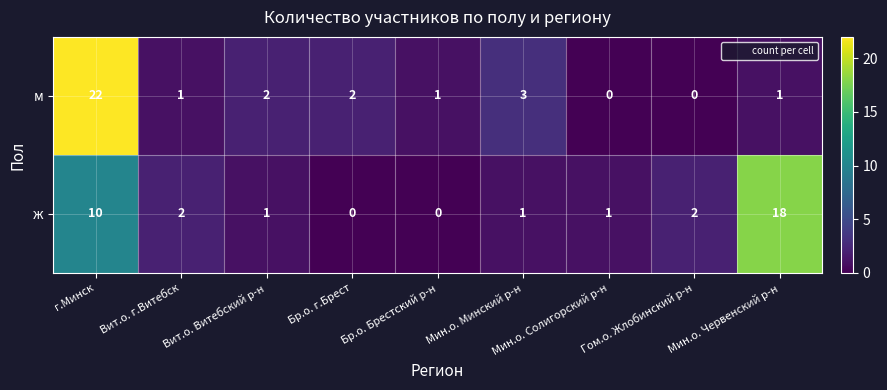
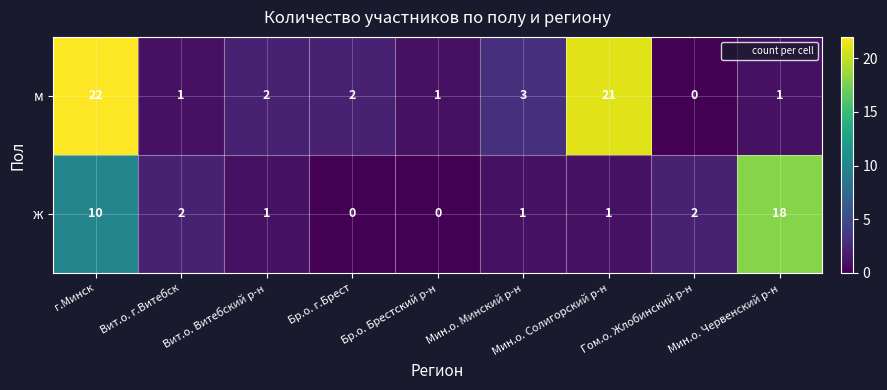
  {
    "м": {
      "г.Минск": 22,
      "Вит.о. г.Витебск": 1,
      "Вит.о. Витебский р-н": 2,
      "Бр.о. г.Брест": 2,
      "Бр.о. Брестский р-н": 1,
      "Мин.о. Минский р-н": 3,
-     "Мин.о. Солигорский р-н": 0,
+     "Мин.о. Солигорский р-н": 21,
      "Гом.о. Жлобинский р-н": 0,
      "Мин.о. Червенский р-н": 1
    },
    "ж": {
      "г.Минск": 10,
      "Вит.о. г.Витебск": 2,
      "Вит.о. Витебский р-н": 1,
      "Бр.о. г.Брест": 0,
      "Бр.о. Брестский р-н": 0,
      "Мин.о. Минский р-н": 1,
      "Мин.о. Солигорский р-н": 1,
      "Гом.о. Жлобинский р-н": 2,
      "Мин.о. Червенский р-н": 18
    }
  }
